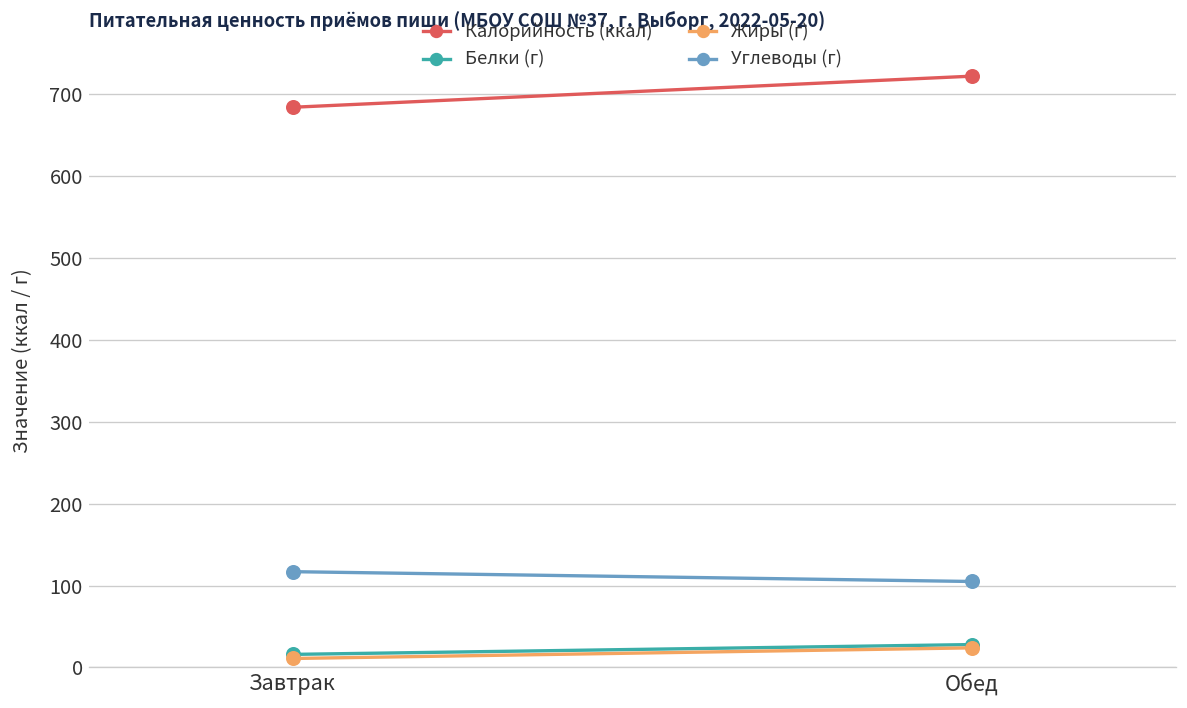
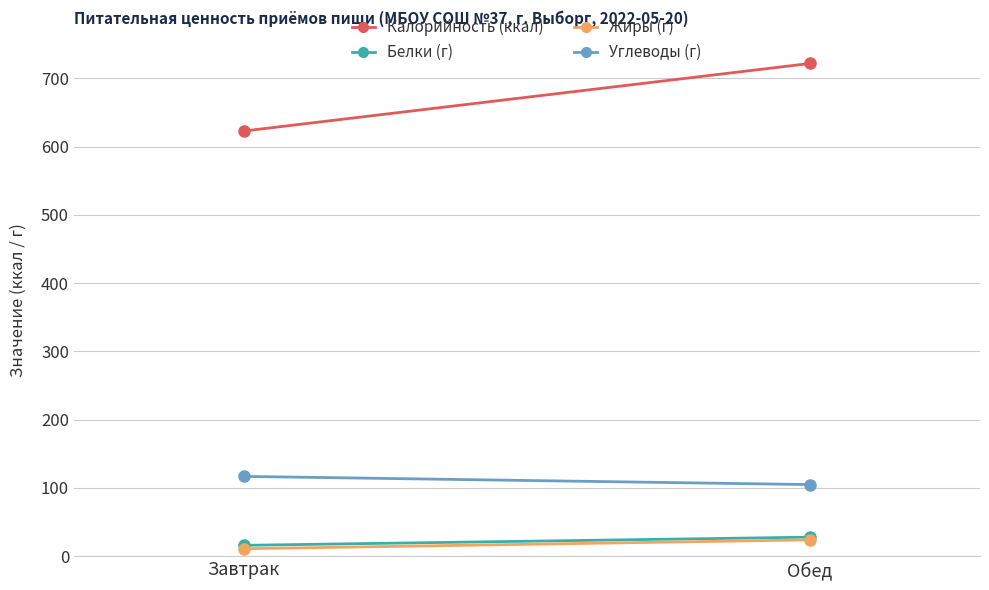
  {
    "Калорийность (ккал)": {
-     "Завтрак": 680,
+     "Завтрак": 620,
      "Обед": 720
    },
    "Жиры (г)": {
      "Завтрак": 10,
      "Обед": 20
    }
  }
